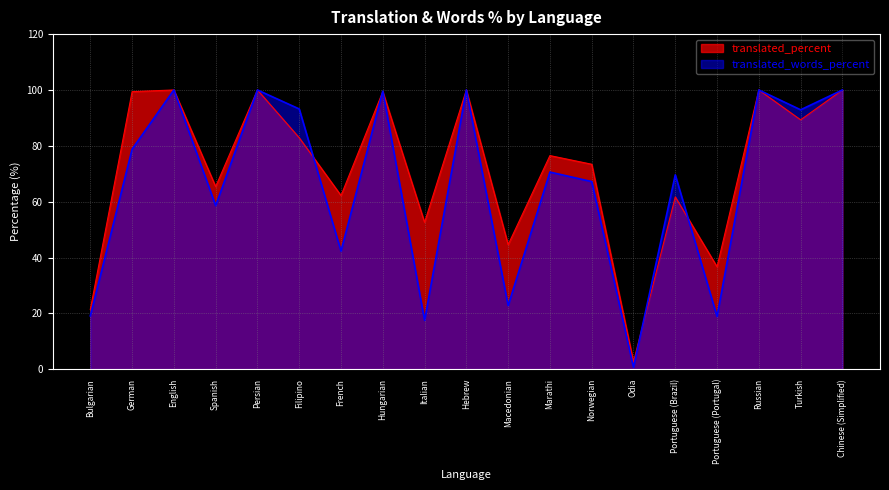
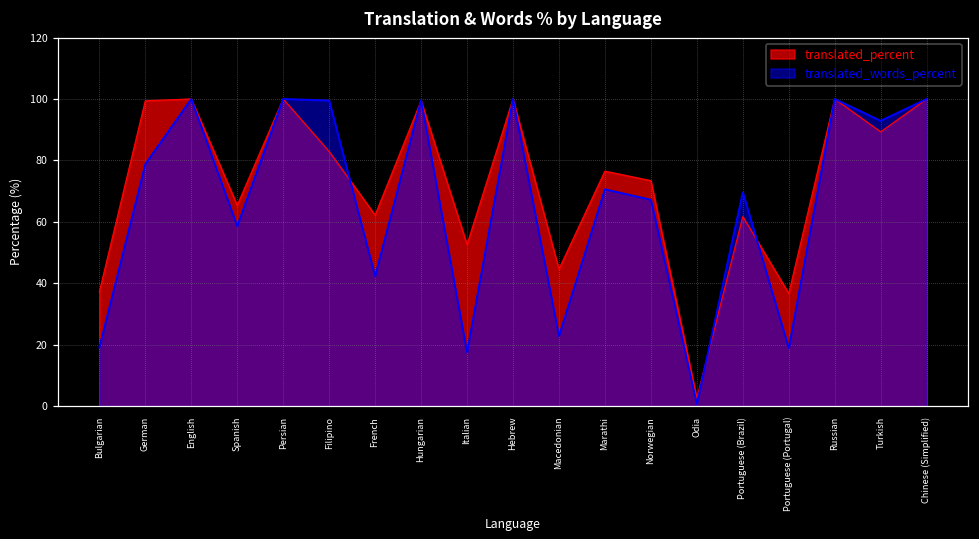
  {
    "translated_percent": {
-     "Bulgarian": 21,
+     "Bulgarian": 37,
      "German": 99,
      "Spanish": 65,
      "Filipino": 83,
      "French": 62,
      "Italian": 53,
      "Macedonian": 45,
      "Marathi": 77,
      "Norwegian": 73,
      "Odia": 3,
      "Portuguese (Brazil)": 62,
      "Portuguese (Portugal)": 37,
      "Turkish": 89
    },
    "translated_words_percent": {
      "Bulgarian": 19,
      "German": 79,
      "Spanish": 59,
-     "Filipino": 93,
+     "Filipino": 100,
      "French": 42,
      "Italian": 18,
      "Macedonian": 23,
      "Marathi": 71,
      "Norwegian": 67,
      "Odia": 1,
      "Portuguese (Brazil)": 70,
      "Portuguese (Portugal)": 19,
      "Turkish": 93
    }
  }
